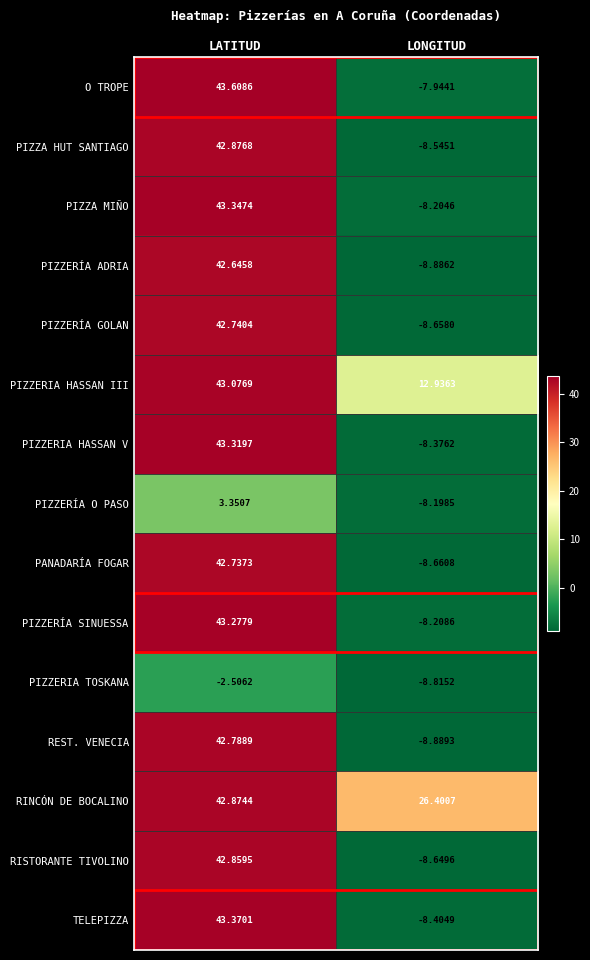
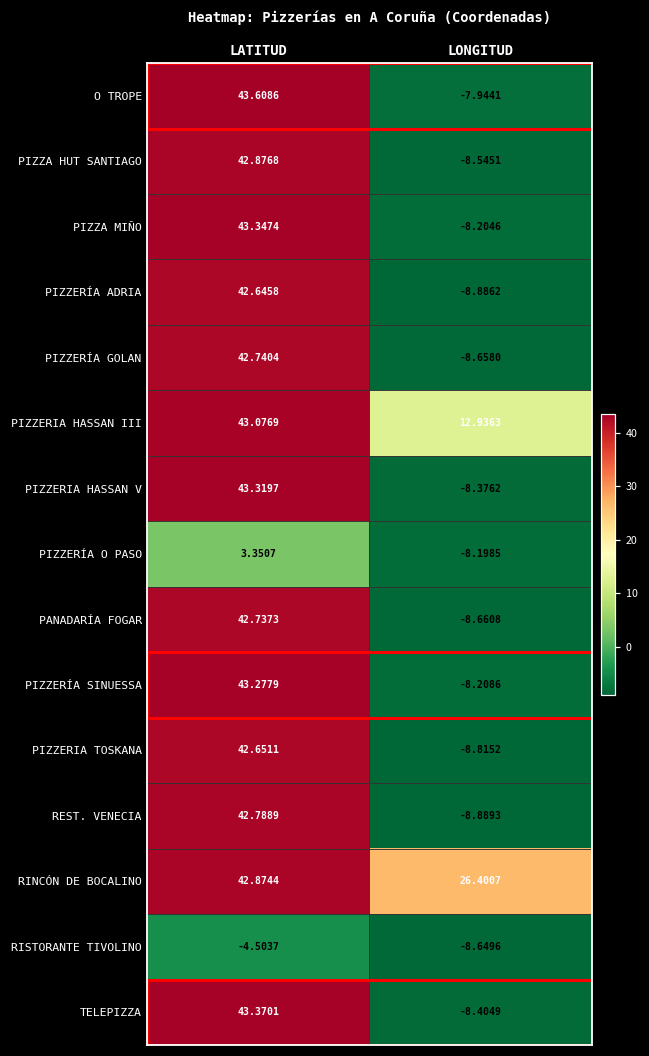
  {
    "PIZZERIA TOSKANA": {
-     "LATITUD": -2.5062
+     "LATITUD": 42.6511
    },
    "RISTORANTE TIVOLINO": {
-     "LATITUD": 42.8595
+     "LATITUD": -4.5037
    }
  }
